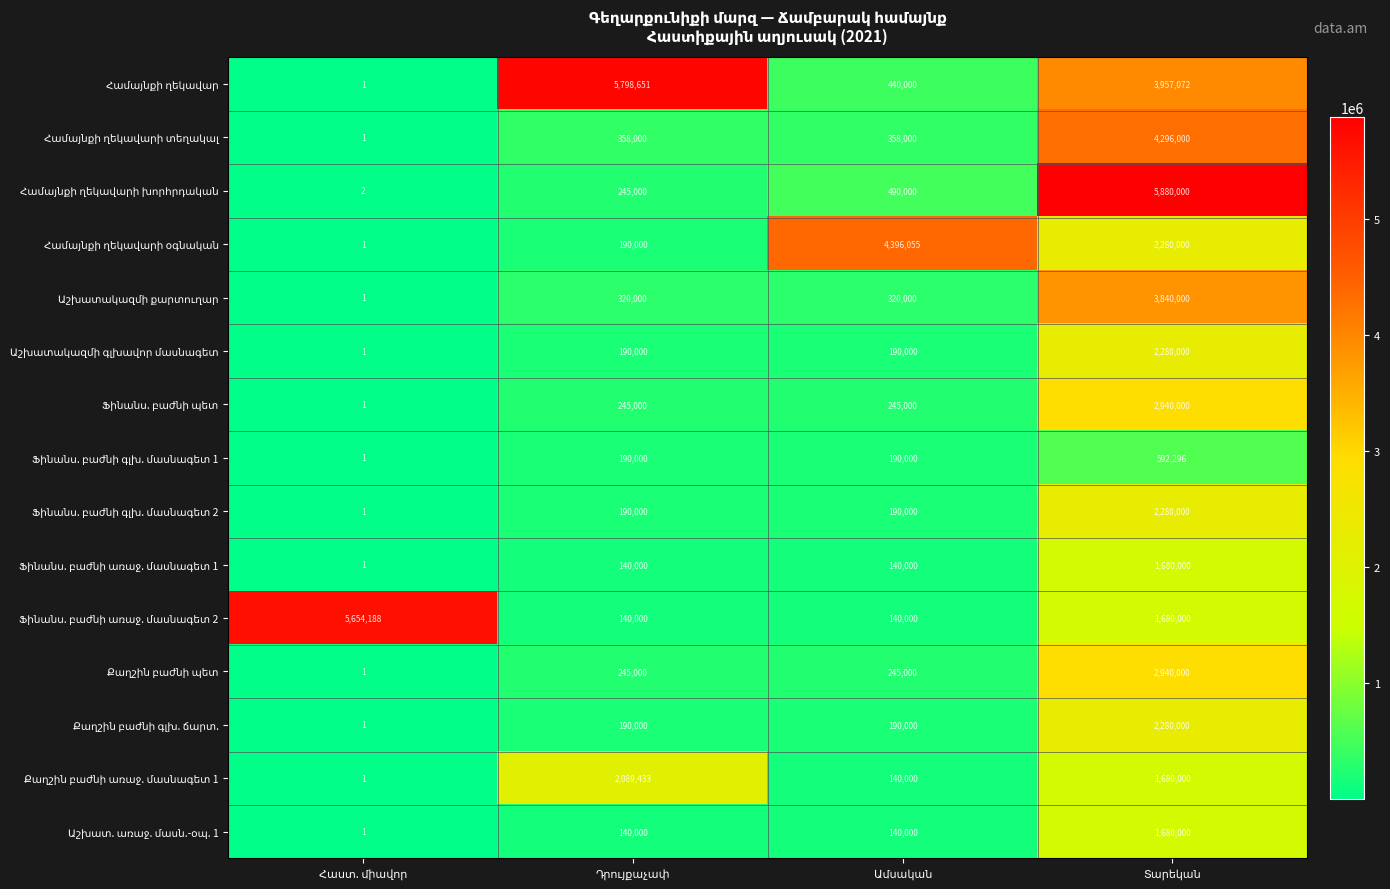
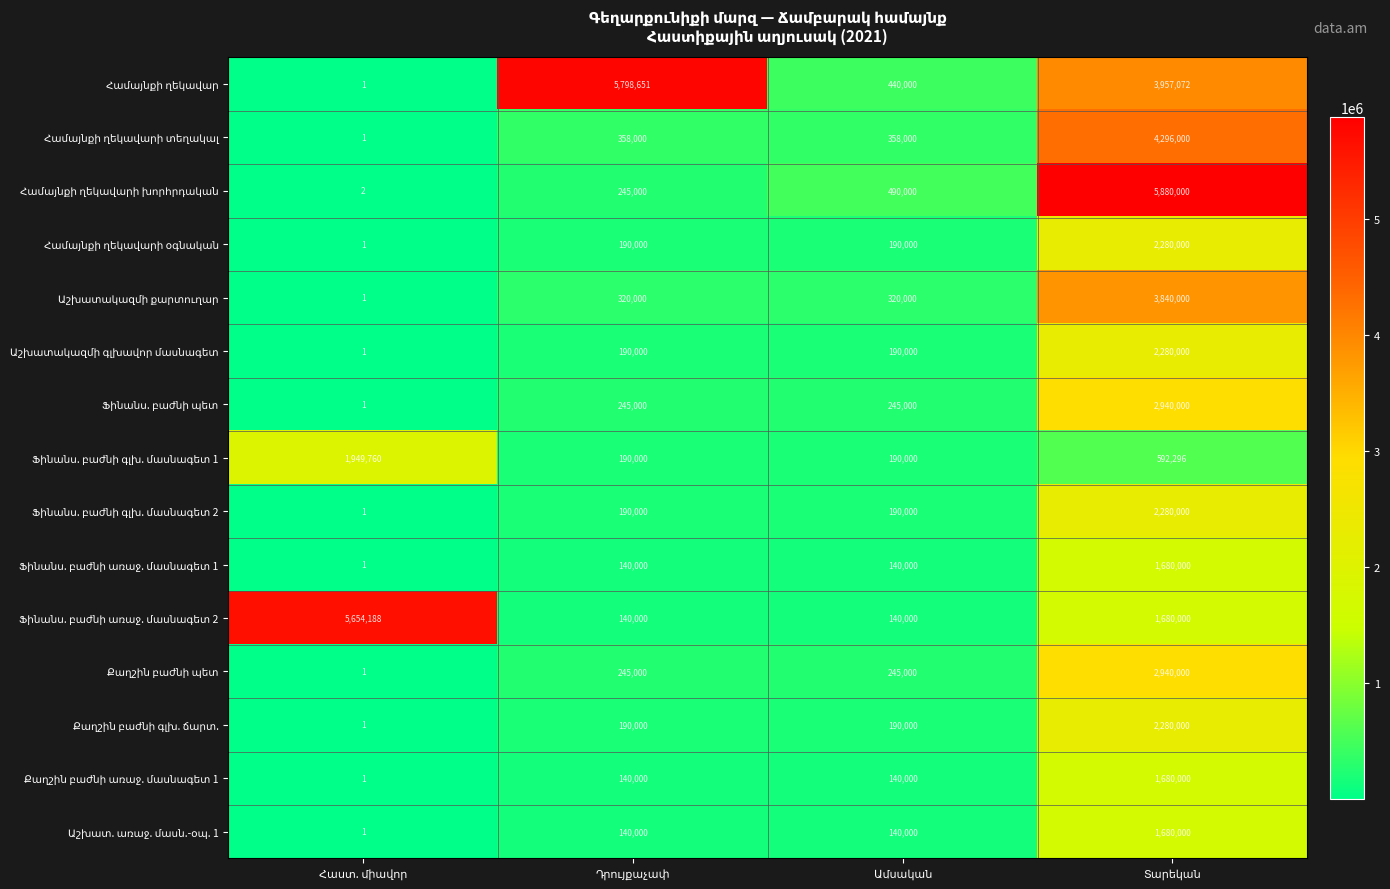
  {
    "Համայնքի ղեկավար": {
      "Հաստ. միավոր": "1",
      "Դրույքաչափ": "5,798,651",
      "Ամսական": "440,000",
      "Տարեկան": "3,957,072"
    },
    "Համայնքի ղեկավարի տեղակալ": {
      "Հաստ. միավոր": "1",
      "Դրույքաչափ": "358,000",
      "Ամսական": "358,000",
      "Տարեկան": "4,296,000"
    },
    "Համայնքի ղեկավարի խորհրդական": {
      "Հաստ. միավոր": "2",
      "Դրույքաչափ": "245,000",
      "Ամսական": "490,000",
      "Տարեկան": "5,880,000"
    },
    "Համայնքի ղեկավարի օգնական": {
      "Հաստ. միավոր": "1",
      "Դրույքաչափ": "190,000",
-     "Ամսական": "4,396,055",
+     "Ամսական": "190,000",
      "Տարեկան": "2,280,000"
    },
    "Աշխատակազմի քարտուղար": {
      "Հաստ. միավոր": "1",
      "Դրույքաչափ": "320,000",
      "Ամսական": "320,000",
      "Տարեկան": "3,840,000"
    },
    "Աշխատակազմի գլխավոր մասնագետ": {
      "Հաստ. միավոր": "1",
      "Դրույքաչափ": "190,000",
      "Ամսական": "190,000",
      "Տարեկան": "2,280,000"
    },
    "Ֆինանս. բաժնի պետ": {
      "Հաստ. միավոր": "1",
      "Դրույքաչափ": "245,000",
      "Ամսական": "245,000",
      "Տարեկան": "2,940,000"
    },
    "Ֆինանս. բաժնի գլխ. մասնագետ 1": {
-     "Հաստ. միավոր": "1",
+     "Հաստ. միավոր": "1,949,760",
      "Դրույքաչափ": "190,000",
      "Ամսական": "190,000",
      "Տարեկան": "592,296"
    },
    "Ֆինանս. բաժնի գլխ. մասնագետ 2": {
      "Հաստ. միավոր": "1",
      "Դրույքաչափ": "190,000",
      "Ամսական": "190,000",
      "Տարեկան": "2,280,000"
    },
    "Ֆինանս. բաժնի առաջ. մասնագետ 1": {
      "Հաստ. միավոր": "1",
      "Դրույքաչափ": "140,000",
      "Ամսական": "140,000",
      "Տարեկան": "1,680,000"
    },
    "Ֆինանս. բաժնի առաջ. մասնագետ 2": {
      "Հաստ. միավոր": "5,654,188",
      "Դրույքաչափ": "140,000",
      "Ամսական": "140,000",
      "Տարեկան": "1,680,000"
    },
    "Քաղշին բաժնի պետ": {
      "Հաստ. միավոր": "1",
      "Դրույքաչափ": "245,000",
      "Ամսական": "245,000",
      "Տարեկան": "2,940,000"
    },
    "Քաղշին բաժնի գլխ. ճարտ.": {
      "Հաստ. միավոր": "1",
      "Դրույքաչափ": "190,000",
      "Ամսական": "190,000",
      "Տարեկան": "2,280,000"
    },
    "Քաղշին բաժնի առաջ. մասնագետ 1": {
      "Հաստ. միավոր": "1",
-     "Դրույքաչափ": "2,089,433",
+     "Դրույքաչափ": "140,000",
      "Ամսական": "140,000",
      "Տարեկան": "1,680,000"
    },
    "Աշխատ. առաջ. մասն.-օպ. 1": {
      "Հաստ. միավոր": "1",
      "Դրույքաչափ": "140,000",
      "Ամսական": "140,000",
      "Տարեկան": "1,680,000"
    }
  }
